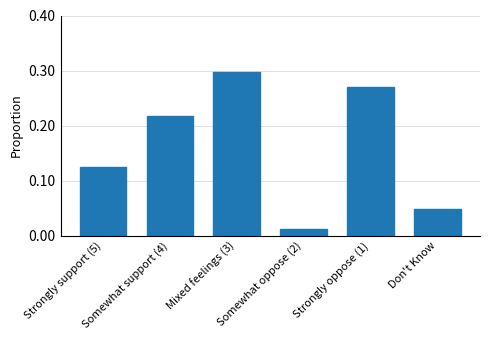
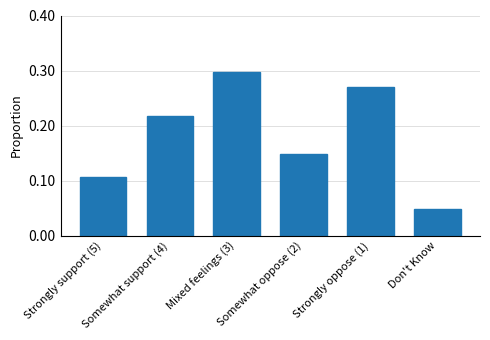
  {
-   "Strongly support (5)": 0.12,
+   "Strongly support (5)": 0.11,
    "Somewhat support (4)": 0.22,
    "Mixed feelings (3)": 0.30,
-   "Somewhat oppose (2)": 0.01,
+   "Somewhat oppose (2)": 0.15,
    "Strongly oppose (1)": 0.27,
    "Don't Know": 0.05
  }
